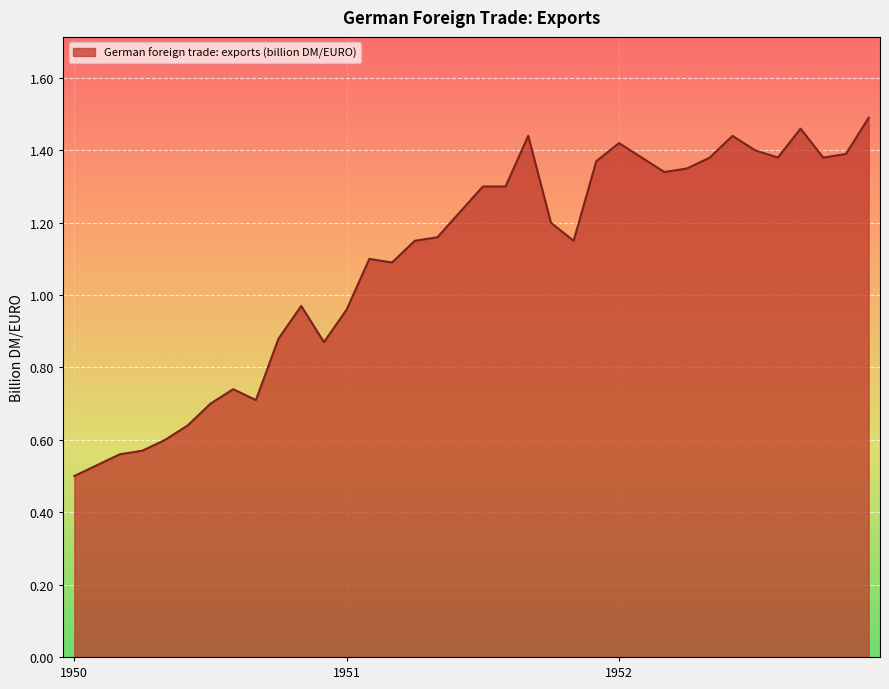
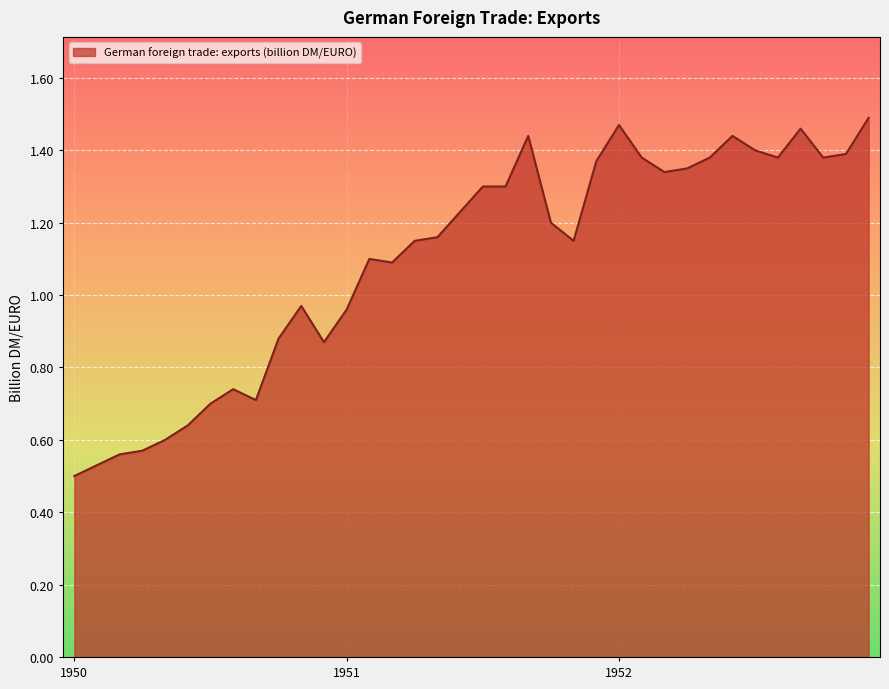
  {
    "1950": 0.50,
    "1951": 0.96,
-   "1952": 1.42
+   "1952": 1.47
  }
